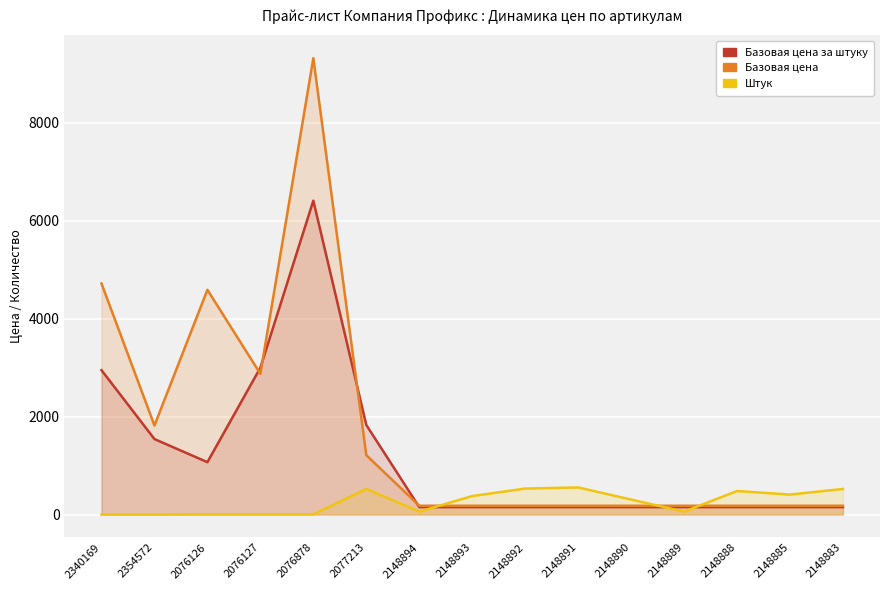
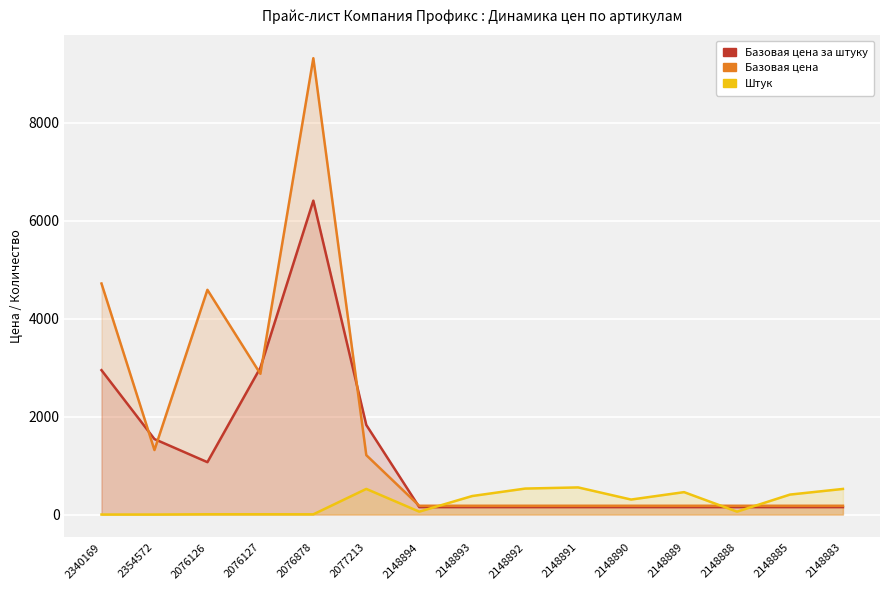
  {
    "Базовая цена за штуку": {
      "2340169": 2900,
      "2354572": 1500,
      "2076126": 1100,
      "2076127": 3000,
      "2076878": 6400,
      "2077213": 1800
    },
    "Базовая цена": {
      "2340169": 4700,
-     "2354572": 1800,
+     "2354572": 1300,
      "2076126": 4600,
      "2076127": 2900,
      "2076878": 9300,
      "2077213": 1200
    },
    "Штук": {
      "2340169": 0,
      "2354572": 0,
      "2076126": 0,
      "2076127": 0,
      "2076878": 0,
      "2077213": 500,
      "2148894": 100,
      "2148893": 400,
      "2148892": 500,
      "2148891": 600,
      "2148890": 300,
-     "2148889": 100,
-     "2148888": 500,
+     "2148889": 500,
+     "2148888": 100,
      "2148885": 400,
      "2148883": 500
    }
  }
